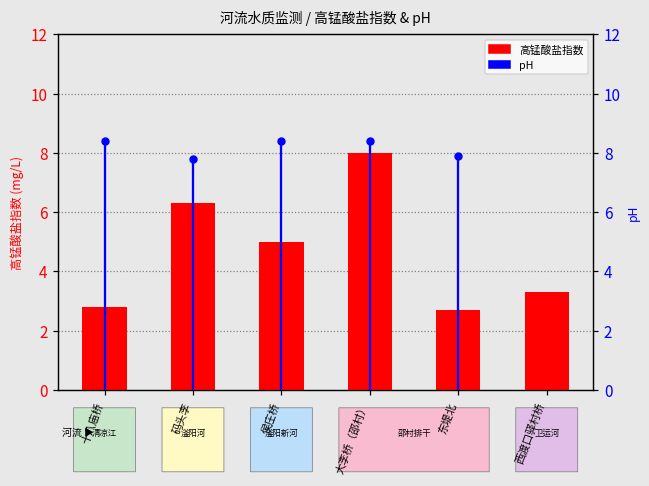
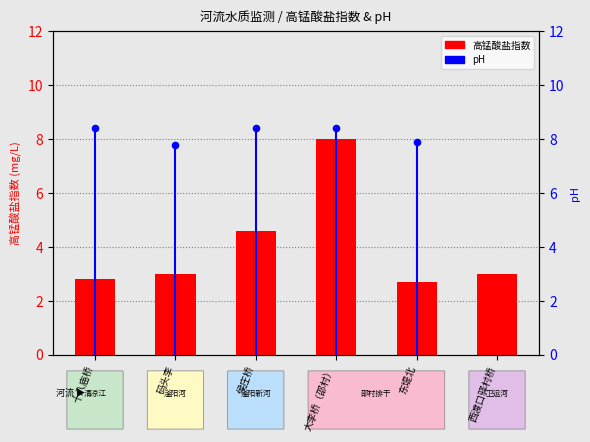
  {
    "高锰酸盐指数": {
      "十八庙桥": 2.8,
-     "码头李": 6.3,
-     "侯庄桥": 5.0,
+     "码头李": 3.0,
+     "侯庄桥": 4.6,
      "大李桥（邵村）": 8.0,
      "东堤北": 2.7,
-     "西渡口驿村桥": 3.3
+     "西渡口驿村桥": 3.0
    }
  }
